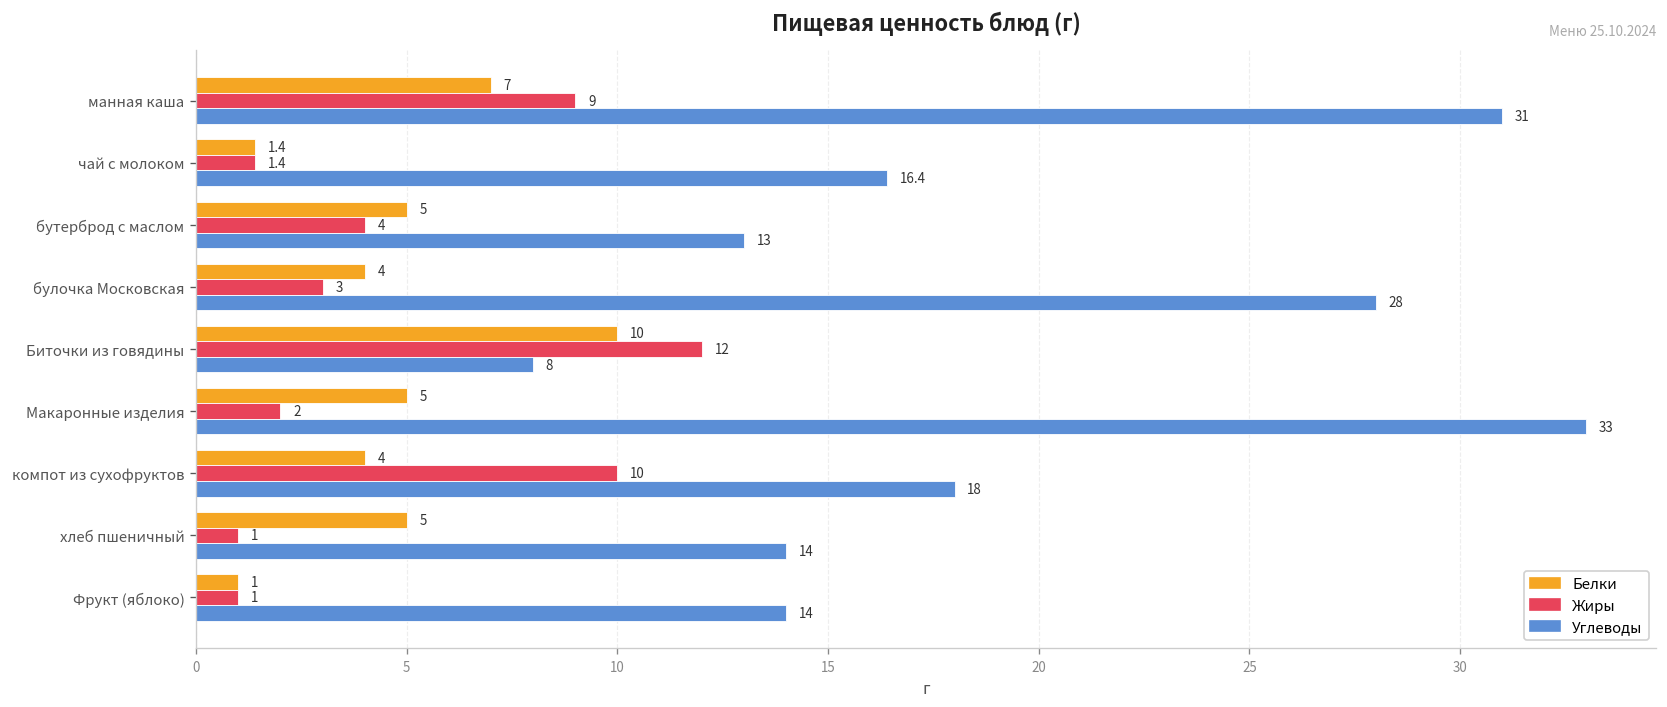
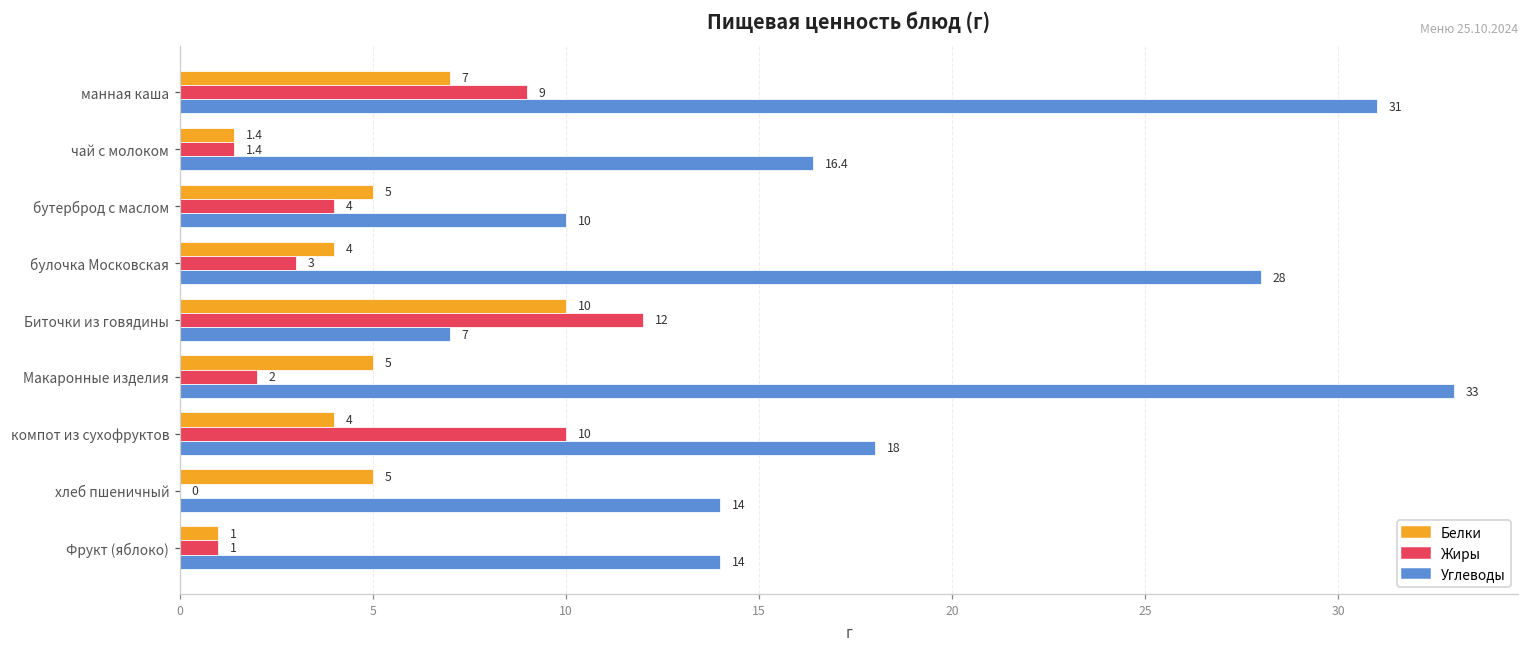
  {
    "Белки": {
      "манная каша": 7,
      "чай с молоком": 1.4,
      "бутерброд с маслом": 5,
      "булочка Московская": 4,
      "Биточки из говядины": 10,
      "Макаронные изделия": 5,
      "компот из сухофруктов": 4,
      "хлеб пшеничный": 5,
      "Фрукт (яблоко)": 1
    },
    "Жиры": {
      "манная каша": 9,
      "чай с молоком": 1.4,
      "бутерброд с маслом": 4,
      "булочка Московская": 3,
      "Биточки из говядины": 12,
      "Макаронные изделия": 2,
      "компот из сухофруктов": 10,
-     "хлеб пшеничный": 1,
+     "хлеб пшеничный": 0,
      "Фрукт (яблоко)": 1
    },
    "Углеводы": {
      "манная каша": 31,
      "чай с молоком": 16.4,
-     "бутерброд с маслом": 13,
+     "бутерброд с маслом": 10,
      "булочка Московская": 28,
-     "Биточки из говядины": 8,
+     "Биточки из говядины": 7,
      "Макаронные изделия": 33,
      "компот из сухофруктов": 18,
      "хлеб пшеничный": 14,
      "Фрукт (яблоко)": 14
    }
  }
